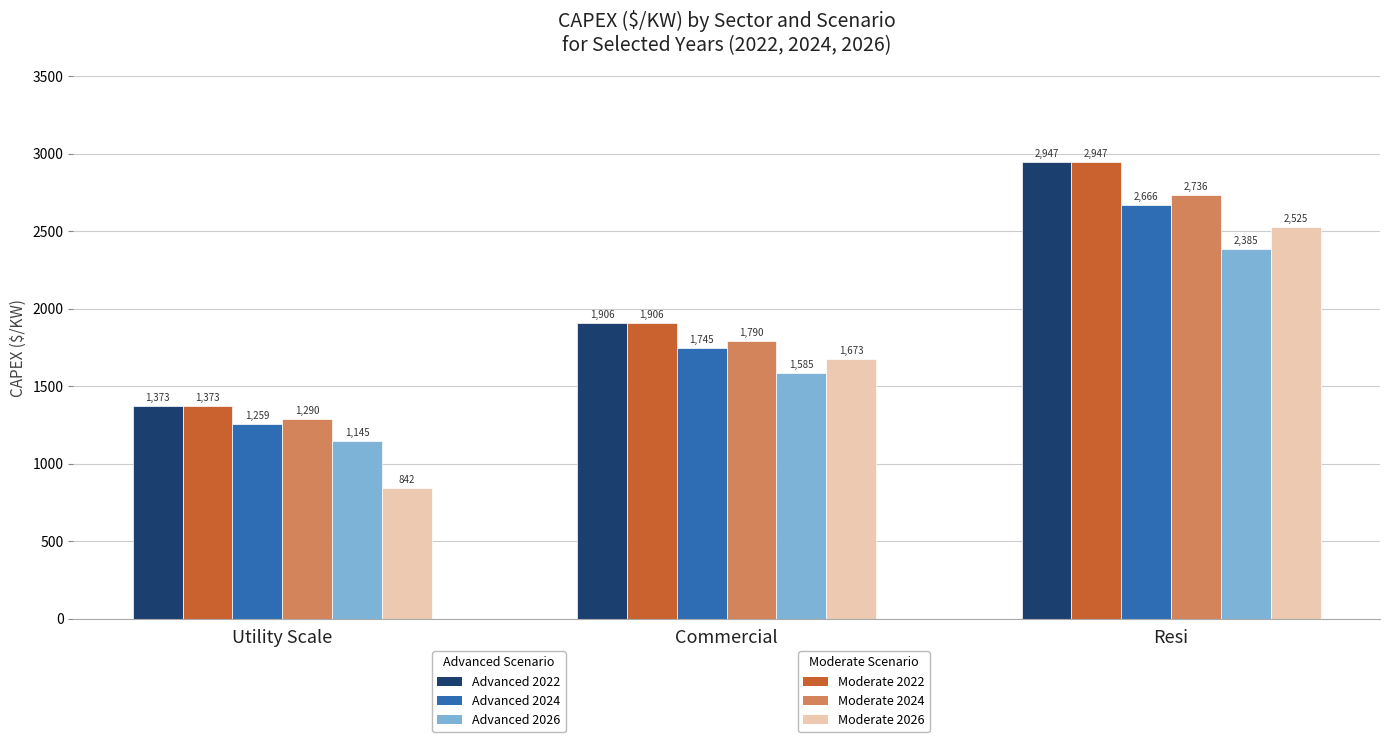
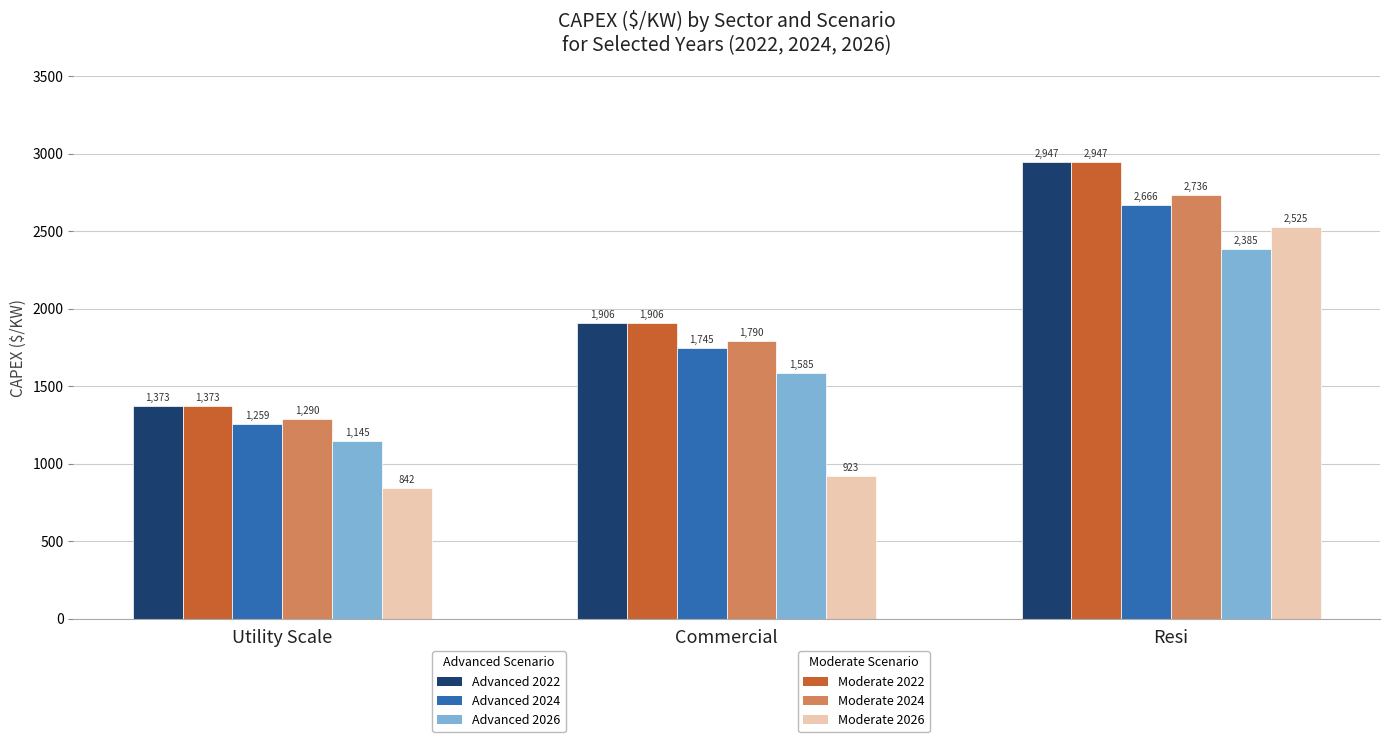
  {
    "Moderate 2026": {
      "Utility Scale": "842",
-     "Commercial": "1,673",
+     "Commercial": "923",
      "Resi": "2,525"
    }
  }
